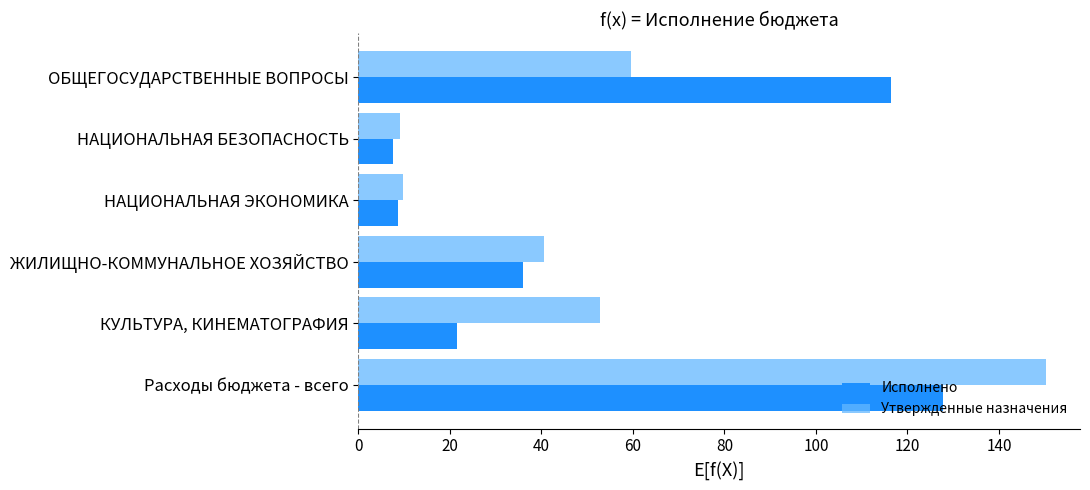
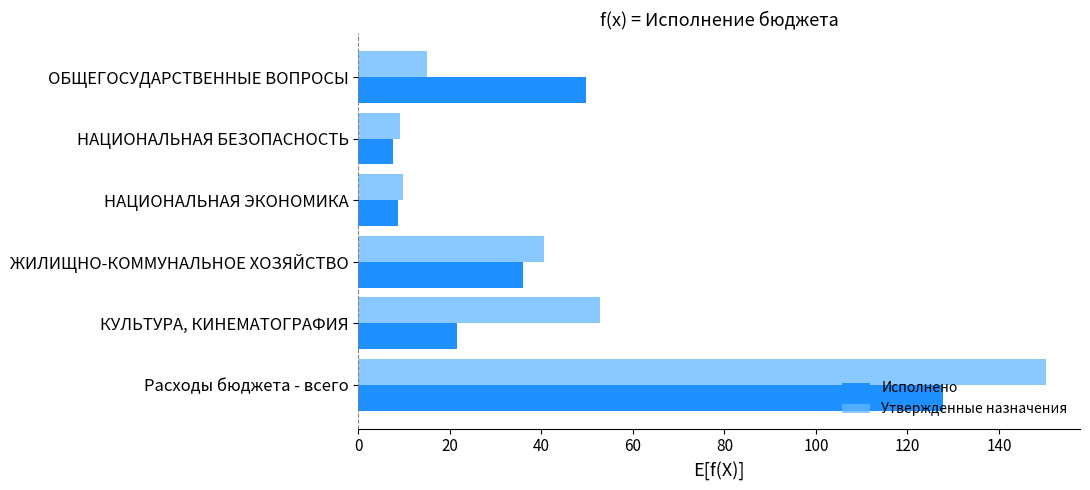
  {
    "Исполнено": {
-     "ОБЩЕГОСУДАРСТВЕННЫЕ ВОПРОСЫ": 116,
+     "ОБЩЕГОСУДАРСТВЕННЫЕ ВОПРОСЫ": 50,
      "НАЦИОНАЛЬНАЯ БЕЗОПАСНОСТЬ": 8,
      "НАЦИОНАЛЬНАЯ ЭКОНОМИКА": 9,
      "ЖИЛИЩНО-КОММУНАЛЬНОЕ ХОЗЯЙСТВО": 36,
      "КУЛЬТУРА, КИНЕМАТОГРАФИЯ": 21,
      "Расходы бюджета - всего": 128
    },
    "Утвержденные назначения": {
-     "ОБЩЕГОСУДАРСТВЕННЫЕ ВОПРОСЫ": 59,
+     "ОБЩЕГОСУДАРСТВЕННЫЕ ВОПРОСЫ": 15,
      "НАЦИОНАЛЬНАЯ БЕЗОПАСНОСТЬ": 9,
      "НАЦИОНАЛЬНАЯ ЭКОНОМИКА": 10,
      "ЖИЛИЩНО-КОММУНАЛЬНОЕ ХОЗЯЙСТВО": 41,
      "КУЛЬТУРА, КИНЕМАТОГРАФИЯ": 53,
      "Расходы бюджета - всего": 150
    }
  }
